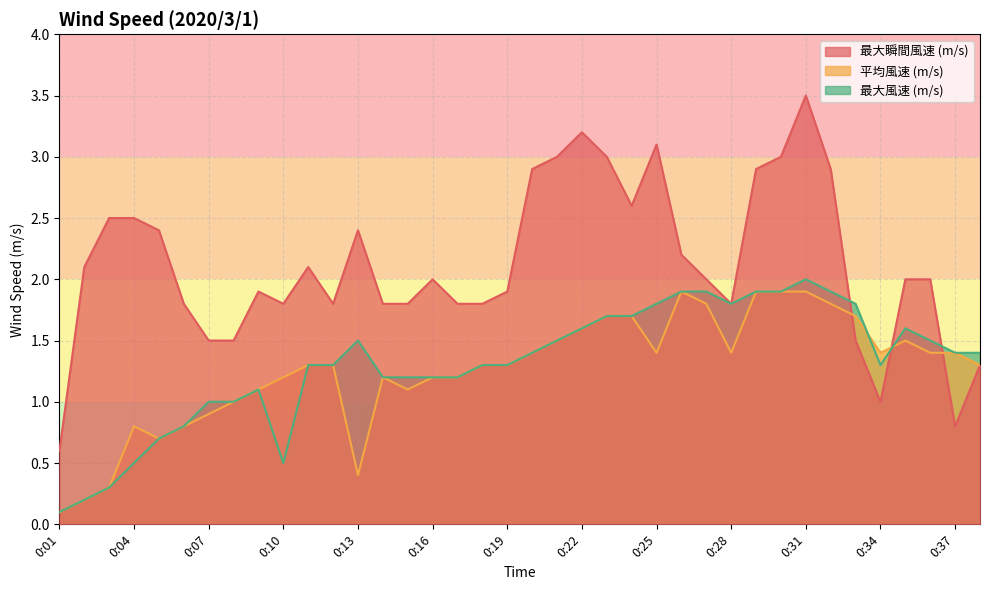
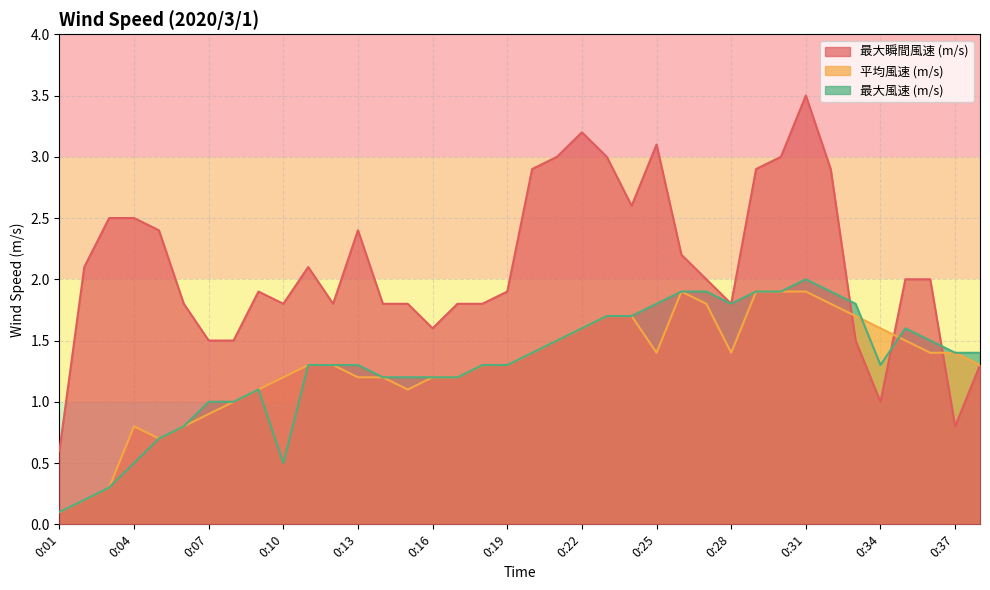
  {
    "最大瞬間風速 (m/s)": {
      "0:01": 0.6,
      "0:04": 2.5,
      "0:07": 1.5,
      "0:10": 1.8,
      "0:13": 2.4,
-     "0:16": 2.0,
+     "0:16": 1.6,
      "0:19": 1.9,
      "0:22": 3.2,
      "0:25": 3.1,
      "0:31": 3.5,
      "0:34": 1.0,
      "0:37": 0.8
    },
    "平均風速 (m/s)": {
      "0:04": 0.8,
      "0:07": 0.9,
      "0:10": 1.2,
-     "0:13": 0.4,
+     "0:13": 1.2,
      "0:25": 1.4,
      "0:28": 1.4,
      "0:31": 1.9,
-     "0:34": 1.4
+     "0:34": 1.6
    },
    "最大風速 (m/s)": {
      "0:04": 0.5,
      "0:07": 1.0,
      "0:10": 0.5,
-     "0:13": 1.5,
+     "0:13": 1.3,
      "0:25": 1.8,
      "0:31": 2.0,
      "0:34": 1.3
    }
  }
